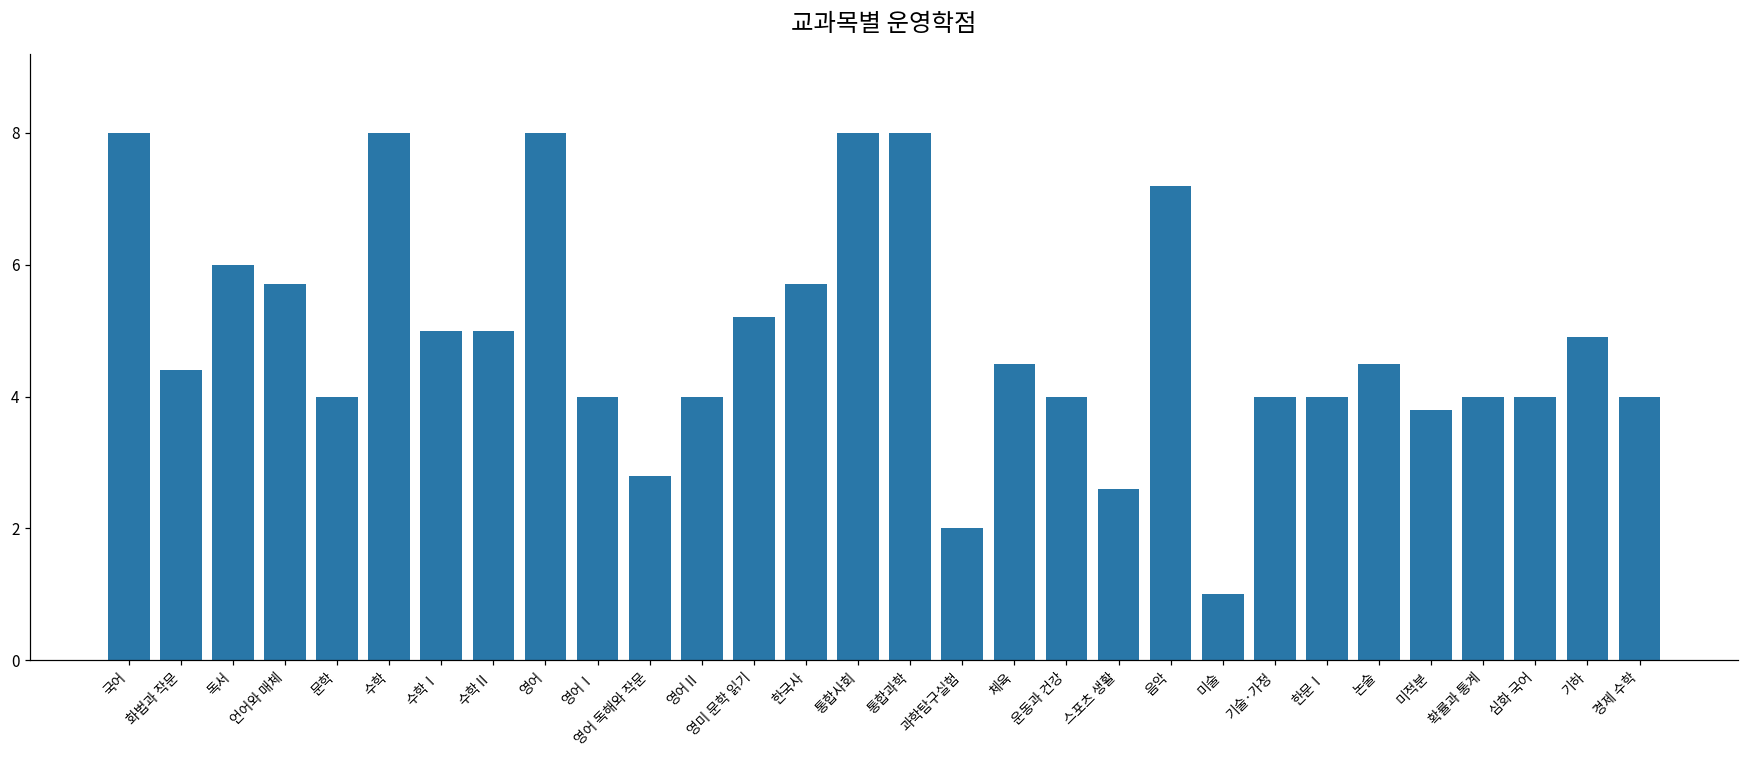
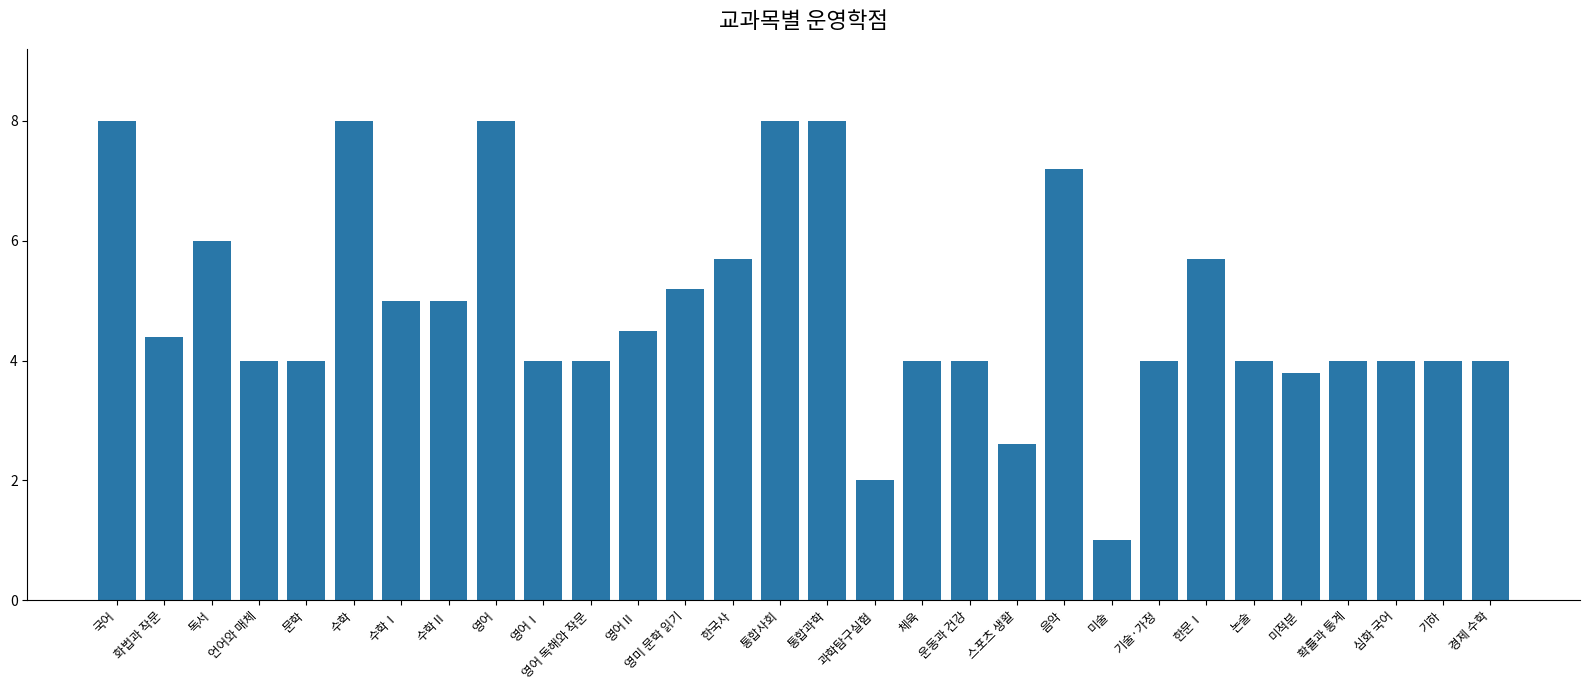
  {
    "국어": 8.0,
    "화법과 작문": 4.4,
    "독서": 6.0,
-   "언어와 매체": 5.7,
+   "언어와 매체": 4.0,
    "문학": 4.0,
    "수학": 8.0,
    "수학Ⅰ": 5.0,
    "수학Ⅱ": 5.0,
    "영어": 8.0,
    "영어Ⅰ": 4.0,
-   "영어 독해와 작문": 2.8,
-   "영어Ⅱ": 4.0,
+   "영어 독해와 작문": 4.0,
+   "영어Ⅱ": 4.5,
    "영미 문학 읽기": 5.2,
    "한국사": 5.7,
    "통합사회": 8.0,
    "통합과학": 8.0,
    "과학탐구실험": 2.0,
-   "체육": 4.5,
+   "체육": 4.0,
    "운동과 건강": 4.0,
    "스포츠 생활": 2.6,
    "음악": 7.2,
    "미술": 1.0,
    "기술·가정": 4.0,
-   "한문Ⅰ": 4.0,
-   "논술": 4.5,
+   "한문Ⅰ": 5.7,
+   "논술": 4.0,
    "미적분": 3.8,
    "확률과 통계": 4.0,
    "심화 국어": 4.0,
-   "기하": 4.9,
+   "기하": 4.0,
    "경제 수학": 4.0
  }
